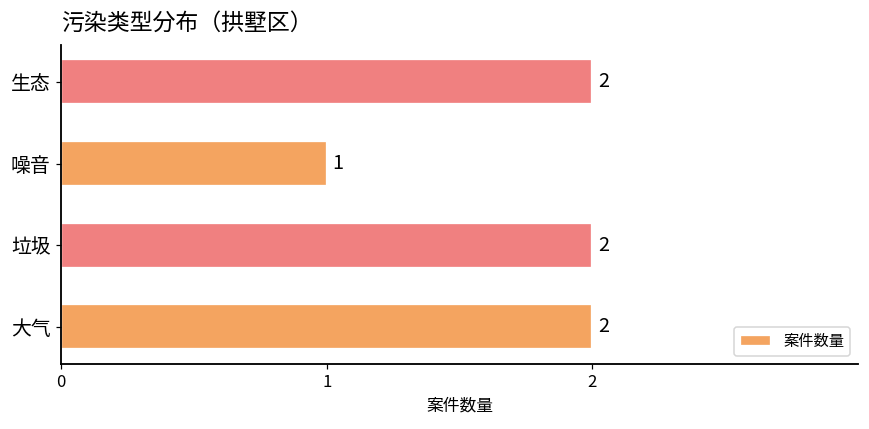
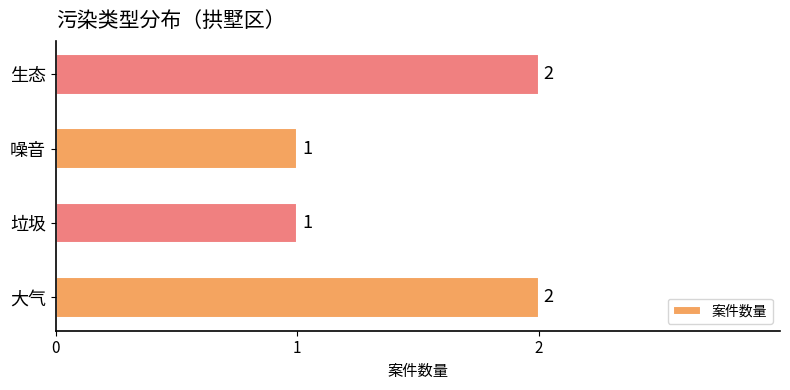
  {
    "生态": 2,
    "噪音": 1,
-   "垃圾": 2,
+   "垃圾": 1,
    "大气": 2
  }
